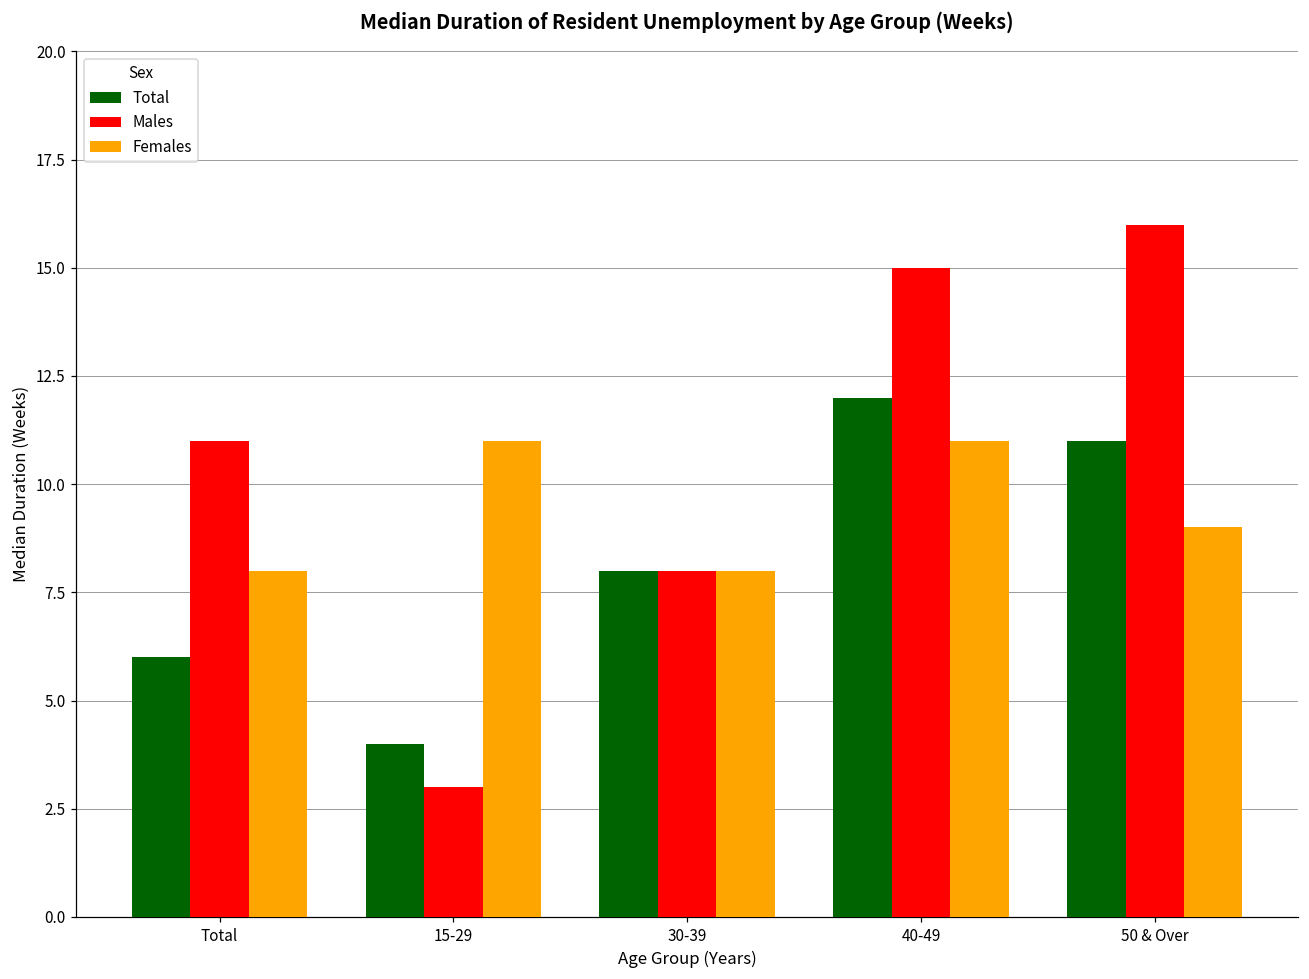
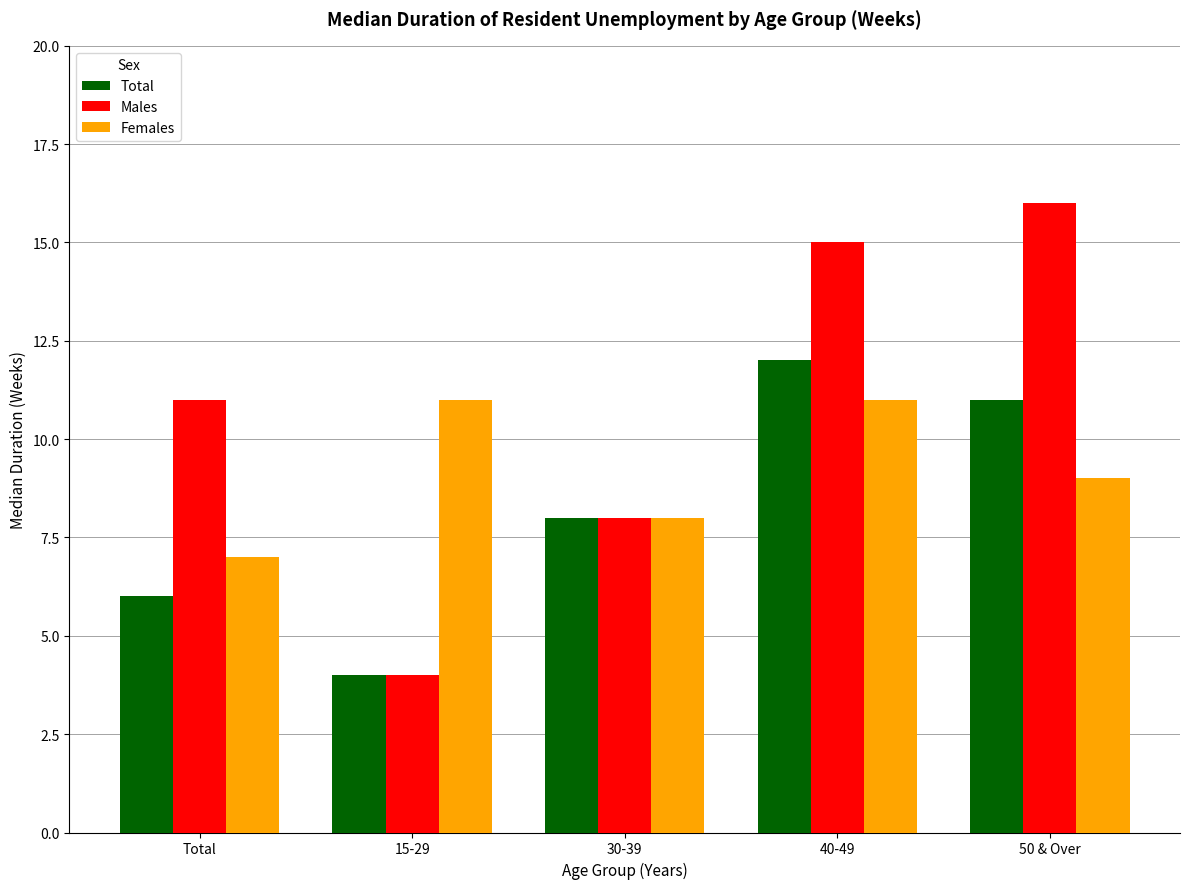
  {
    "Total": {
      "Total": 6,
      "15-29": 4,
      "30-39": 8,
      "40-49": 12,
      "50 & Over": 11
    },
    "Males": {
      "Total": 11,
-     "15-29": 3,
+     "15-29": 4,
      "30-39": 8,
      "40-49": 15,
      "50 & Over": 16
    },
    "Females": {
-     "Total": 8,
+     "Total": 7,
      "15-29": 11,
      "30-39": 8,
      "40-49": 11,
      "50 & Over": 9
    }
  }
